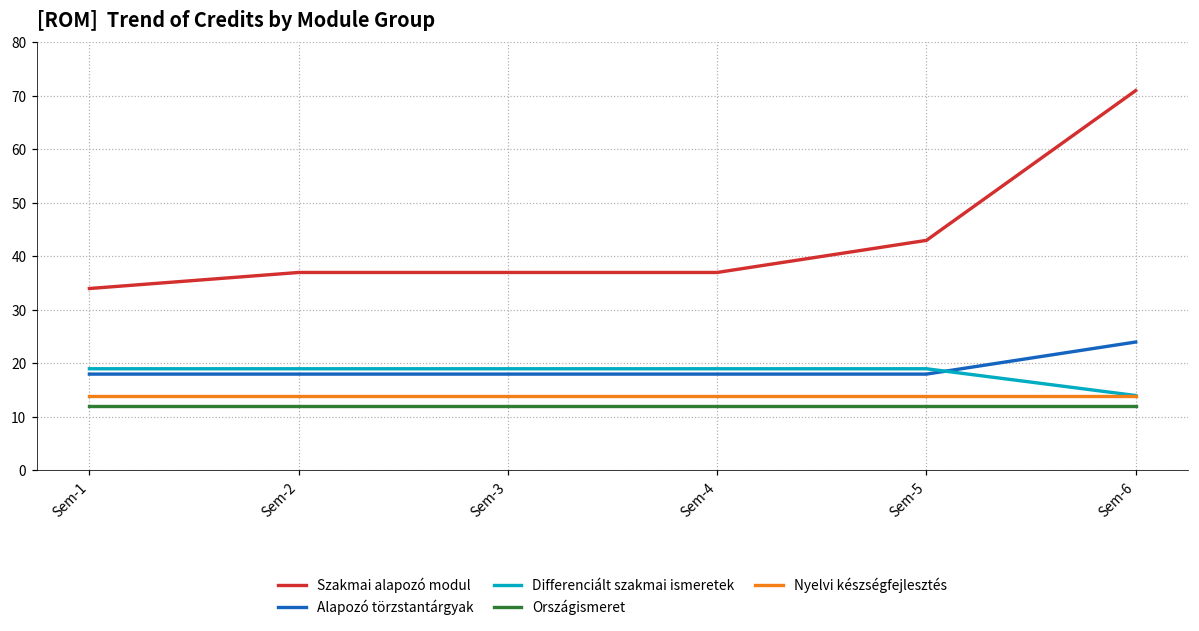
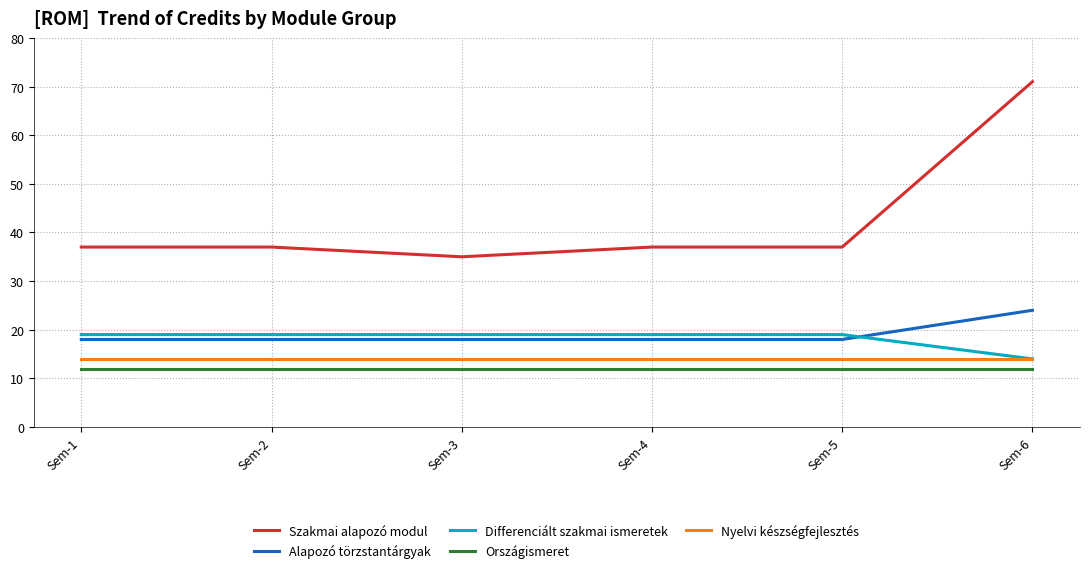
  {
    "Szakmai alapozó modul": {
-     "Sem-1": 34,
+     "Sem-1": 37,
      "Sem-2": 37,
-     "Sem-3": 37,
+     "Sem-3": 35,
      "Sem-4": 37,
-     "Sem-5": 43,
+     "Sem-5": 37,
      "Sem-6": 71
    },
    "Alapozó törzstantárgyak": {
      "Sem-1": 18,
      "Sem-2": 18,
      "Sem-3": 18,
      "Sem-4": 18,
      "Sem-5": 18,
      "Sem-6": 24
    },
    "Differenciált szakmai ismeretek": {
      "Sem-1": 19,
      "Sem-2": 19,
      "Sem-3": 19,
      "Sem-4": 19,
      "Sem-5": 19
    },
    "Országismeret": {
      "Sem-1": 12,
      "Sem-2": 12,
      "Sem-3": 12,
      "Sem-4": 12,
      "Sem-5": 12,
      "Sem-6": 12
    },
    "Nyelvi készségfejlesztés": {
      "Sem-1": 14,
      "Sem-2": 14,
      "Sem-3": 14,
      "Sem-4": 14,
      "Sem-5": 14
    }
  }
